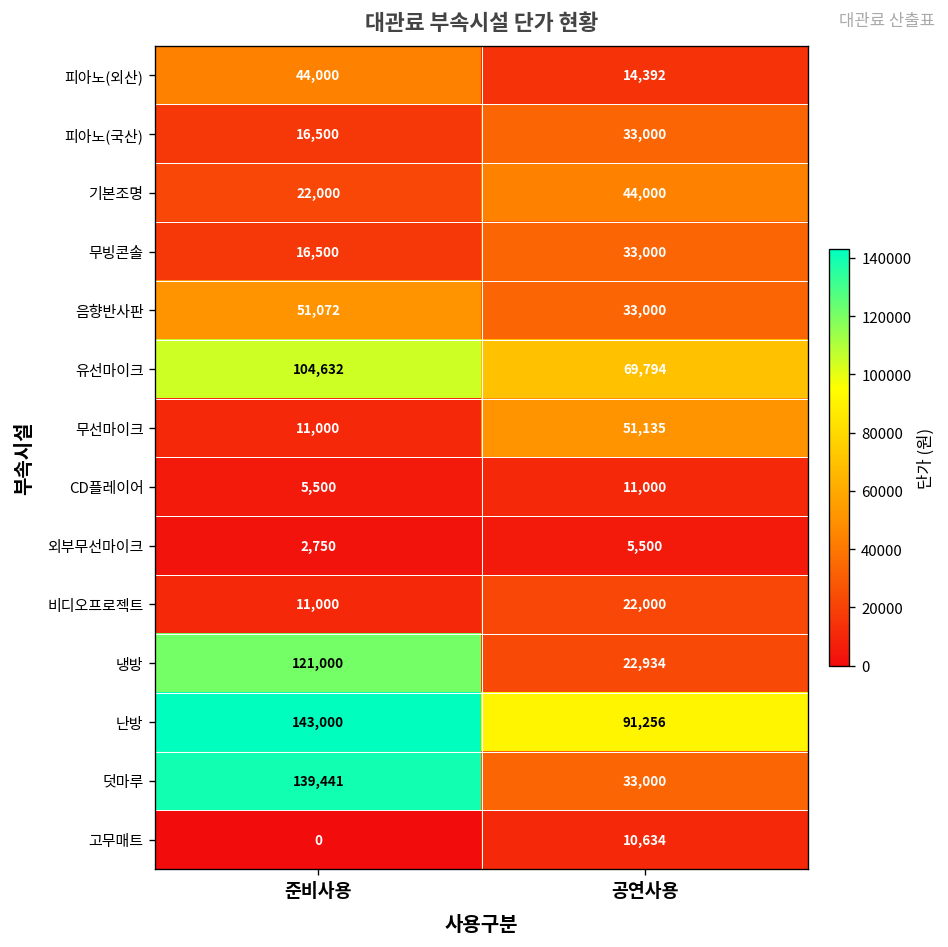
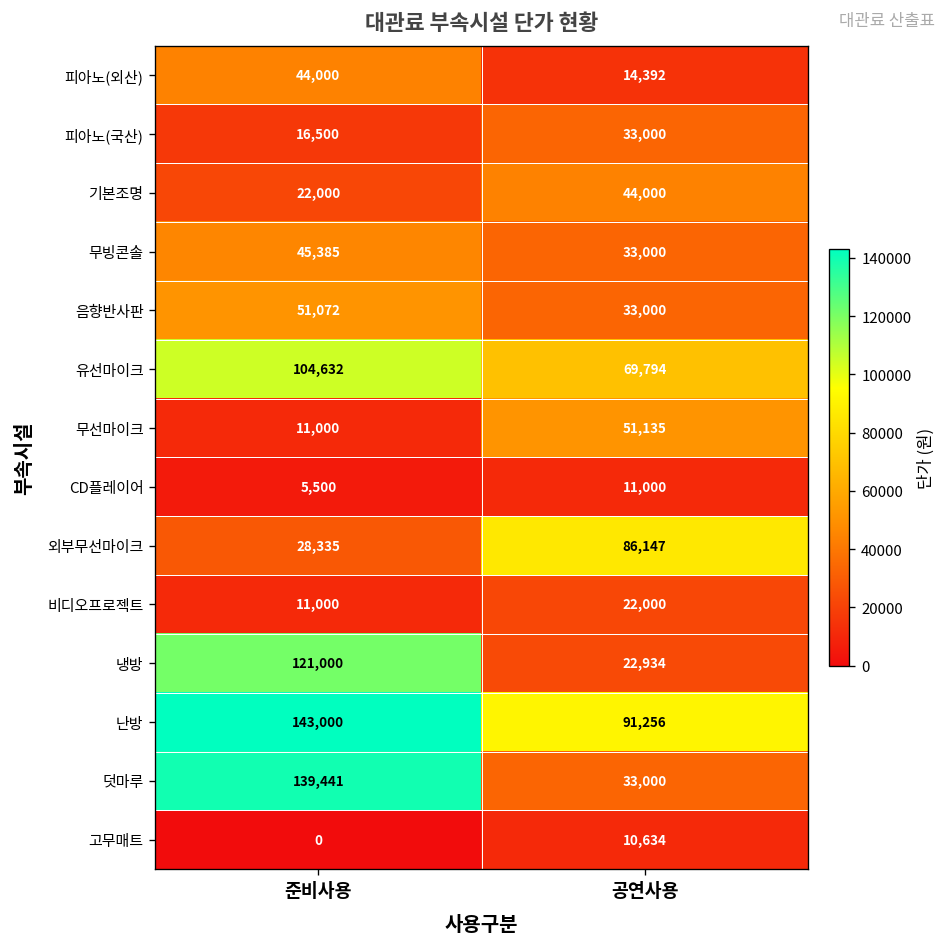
  {
    "피아노(외산)": {
      "준비사용": "44,000",
      "공연사용": "14,392"
    },
    "피아노(국산)": {
      "준비사용": "16,500",
      "공연사용": "33,000"
    },
    "기본조명": {
      "준비사용": "22,000",
      "공연사용": "44,000"
    },
    "무빙콘솔": {
-     "준비사용": "16,500",
+     "준비사용": "45,385",
      "공연사용": "33,000"
    },
    "음향반사판": {
      "준비사용": "51,072",
      "공연사용": "33,000"
    },
    "유선마이크": {
      "준비사용": "104,632",
      "공연사용": "69,794"
    },
    "무선마이크": {
      "준비사용": "11,000",
      "공연사용": "51,135"
    },
    "CD플레이어": {
      "준비사용": "5,500",
      "공연사용": "11,000"
    },
    "외부무선마이크": {
-     "준비사용": "2,750",
-     "공연사용": "5,500"
+     "준비사용": "28,335",
+     "공연사용": "86,147"
    },
    "비디오프로젝트": {
      "준비사용": "11,000",
      "공연사용": "22,000"
    },
    "냉방": {
      "준비사용": "121,000",
      "공연사용": "22,934"
    },
    "난방": {
      "준비사용": "143,000",
      "공연사용": "91,256"
    },
    "덧마루": {
      "준비사용": "139,441",
      "공연사용": "33,000"
    },
    "고무매트": {
      "준비사용": "0",
      "공연사용": "10,634"
    }
  }
